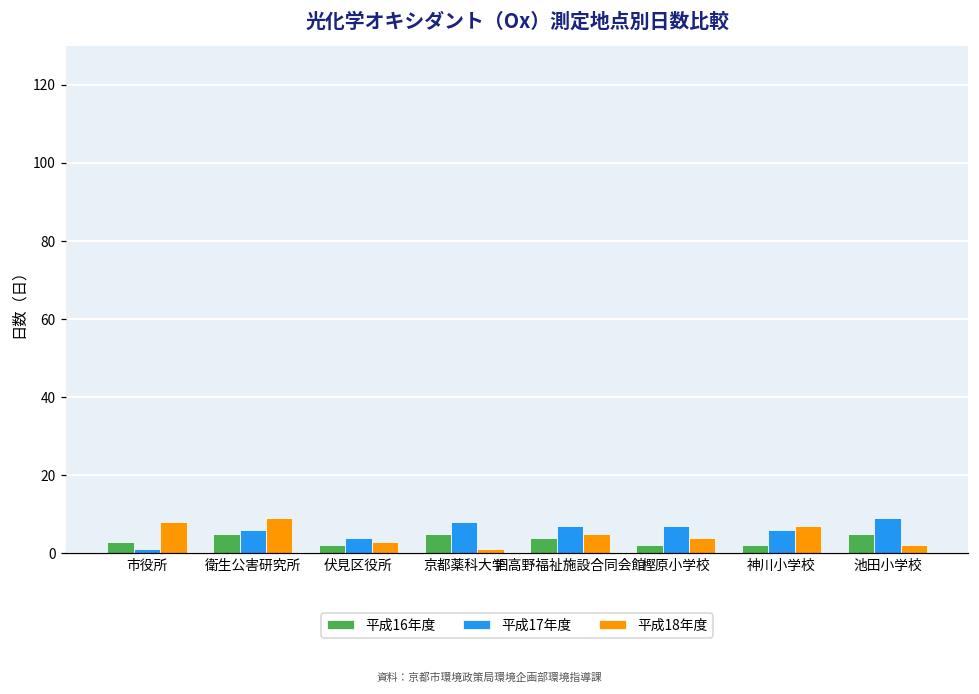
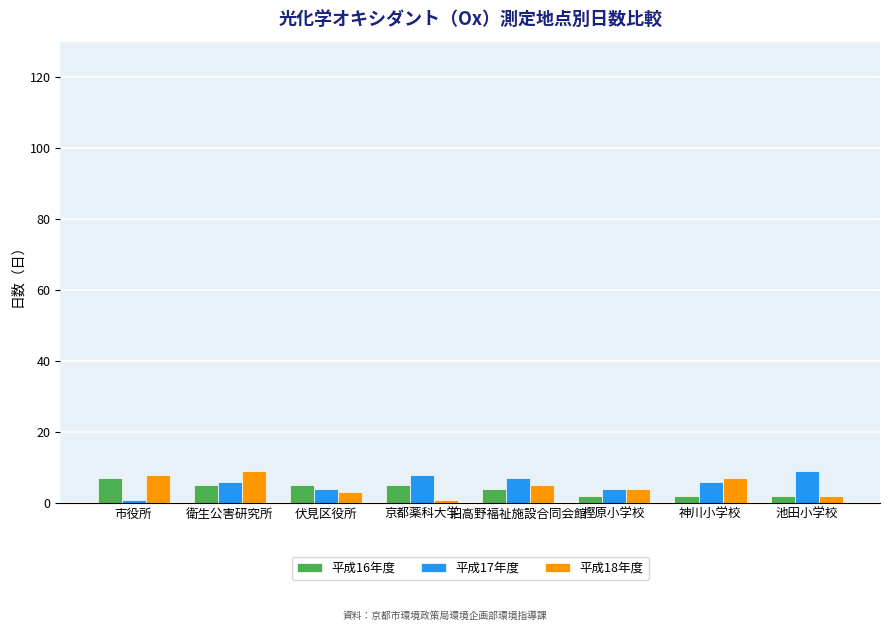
  {
    "平成16年度": {
-     "市役所": 3,
+     "市役所": 7,
      "衛生公害研究所": 5,
-     "伏見区役所": 2,
+     "伏見区役所": 5,
      "京都薬科大学": 5,
      "旧高野福祉施設合同会館": 4,
      "樫原小学校": 2,
      "神川小学校": 2,
-     "池田小学校": 5
+     "池田小学校": 2
    },
    "平成17年度": {
      "市役所": 1,
      "衛生公害研究所": 6,
      "伏見区役所": 4,
      "京都薬科大学": 8,
      "旧高野福祉施設合同会館": 7,
-     "樫原小学校": 7,
+     "樫原小学校": 4,
      "神川小学校": 6,
      "池田小学校": 9
    },
    "平成18年度": {
      "市役所": 8,
      "衛生公害研究所": 9,
      "伏見区役所": 3,
      "京都薬科大学": 1,
      "旧高野福祉施設合同会館": 5,
      "樫原小学校": 4,
      "神川小学校": 7,
      "池田小学校": 2
    }
  }
